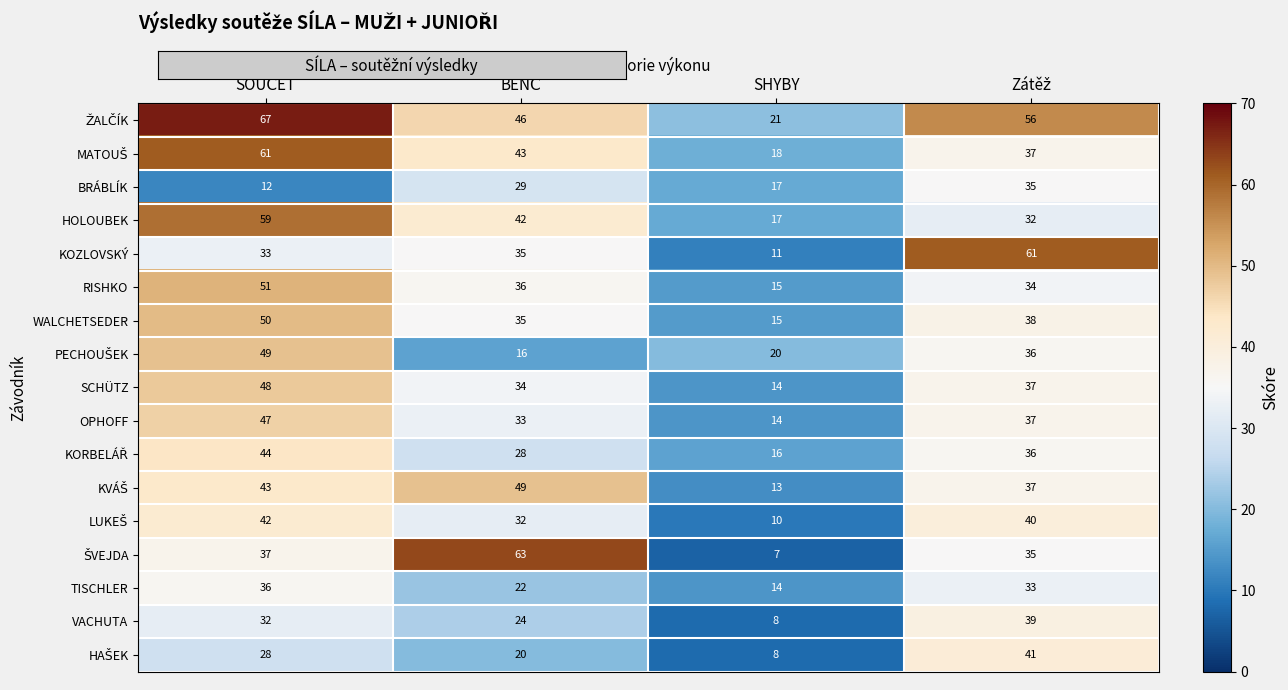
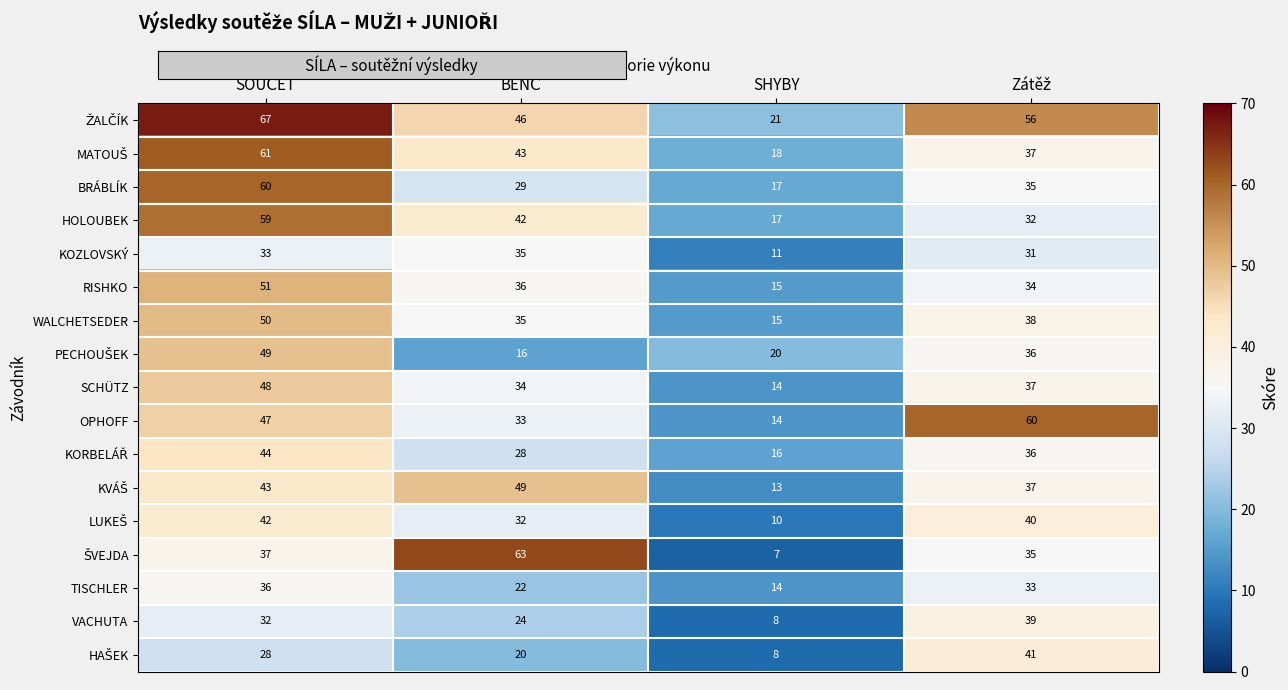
  {
    "ŽALČÍK": {
      "SOUČET": 67,
      "BENČ": 46,
      "SHYBY": 21,
      "Zátěž": 56
    },
    "MATOUŠ": {
      "SOUČET": 61,
      "BENČ": 43,
      "SHYBY": 18,
      "Zátěž": 37
    },
    "BRÁBLÍK": {
-     "SOUČET": 12,
+     "SOUČET": 60,
      "BENČ": 29,
      "SHYBY": 17,
      "Zátěž": 35
    },
    "HOLOUBEK": {
      "SOUČET": 59,
      "BENČ": 42,
      "SHYBY": 17,
      "Zátěž": 32
    },
    "KOZLOVSKÝ": {
      "SOUČET": 33,
      "BENČ": 35,
      "SHYBY": 11,
-     "Zátěž": 61
+     "Zátěž": 31
    },
    "RISHKO": {
      "SOUČET": 51,
      "BENČ": 36,
      "SHYBY": 15,
      "Zátěž": 34
    },
    "WALCHETSEDER": {
      "SOUČET": 50,
      "BENČ": 35,
      "SHYBY": 15,
      "Zátěž": 38
    },
    "PECHOUŠEK": {
      "SOUČET": 49,
      "BENČ": 16,
      "SHYBY": 20,
      "Zátěž": 36
    },
    "SCHÜTZ": {
      "SOUČET": 48,
      "BENČ": 34,
      "SHYBY": 14,
      "Zátěž": 37
    },
    "OPHOFF": {
      "SOUČET": 47,
      "BENČ": 33,
      "SHYBY": 14,
-     "Zátěž": 37
+     "Zátěž": 60
    },
    "KORBELÁŘ": {
      "SOUČET": 44,
      "BENČ": 28,
      "SHYBY": 16,
      "Zátěž": 36
    },
    "KVÁŠ": {
      "SOUČET": 43,
      "BENČ": 49,
      "SHYBY": 13,
      "Zátěž": 37
    },
    "LUKEŠ": {
      "SOUČET": 42,
      "BENČ": 32,
      "SHYBY": 10,
      "Zátěž": 40
    },
    "ŠVEJDA": {
      "SOUČET": 37,
      "BENČ": 63,
      "SHYBY": 7,
      "Zátěž": 35
    },
    "TISCHLER": {
      "SOUČET": 36,
      "BENČ": 22,
      "SHYBY": 14,
      "Zátěž": 33
    },
    "VACHUTA": {
      "SOUČET": 32,
      "BENČ": 24,
      "SHYBY": 8,
      "Zátěž": 39
    },
    "HAŠEK": {
      "SOUČET": 28,
      "BENČ": 20,
      "SHYBY": 8,
      "Zátěž": 41
    }
  }
